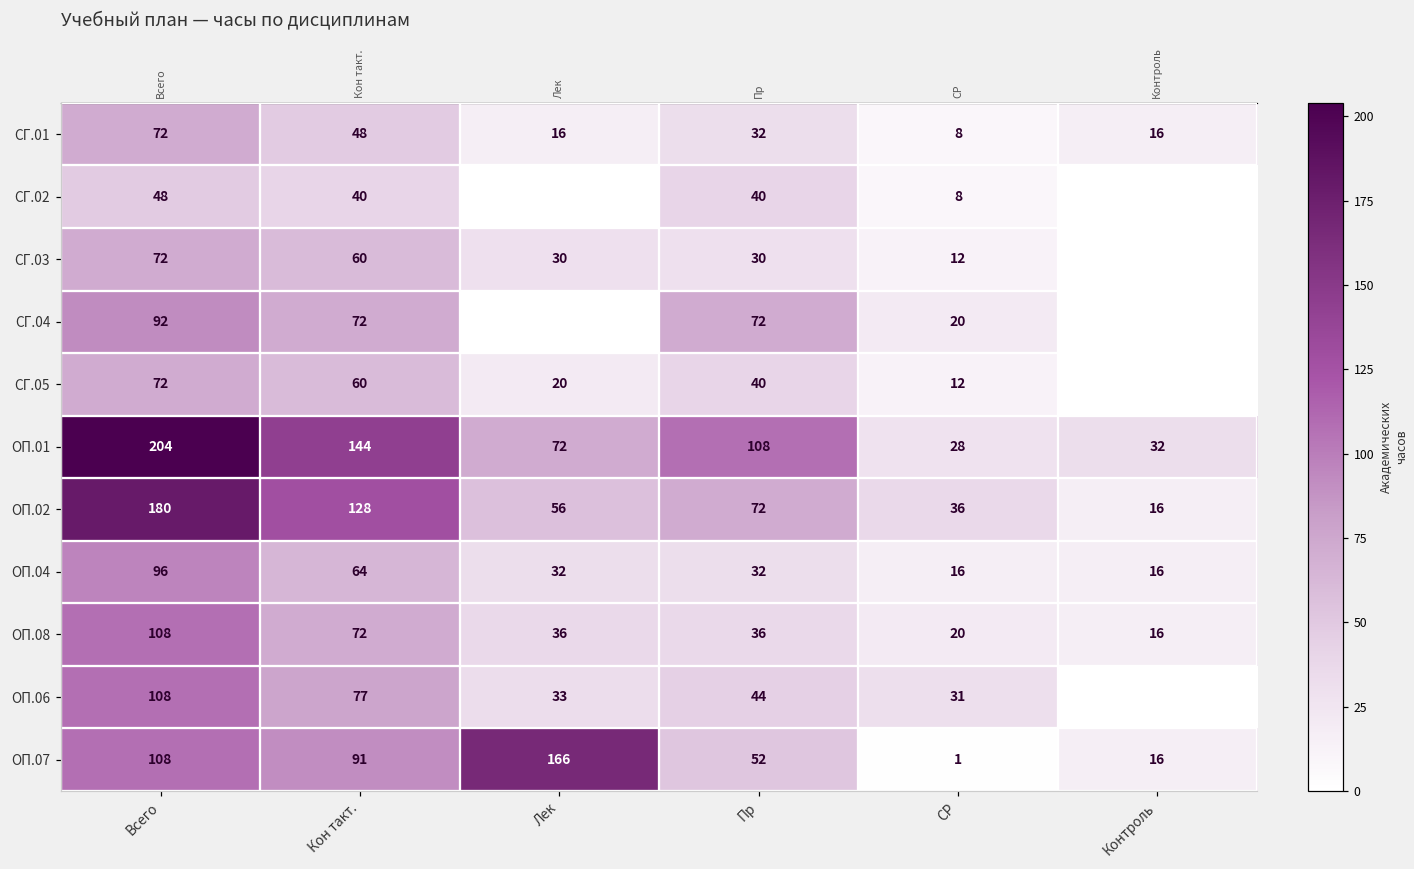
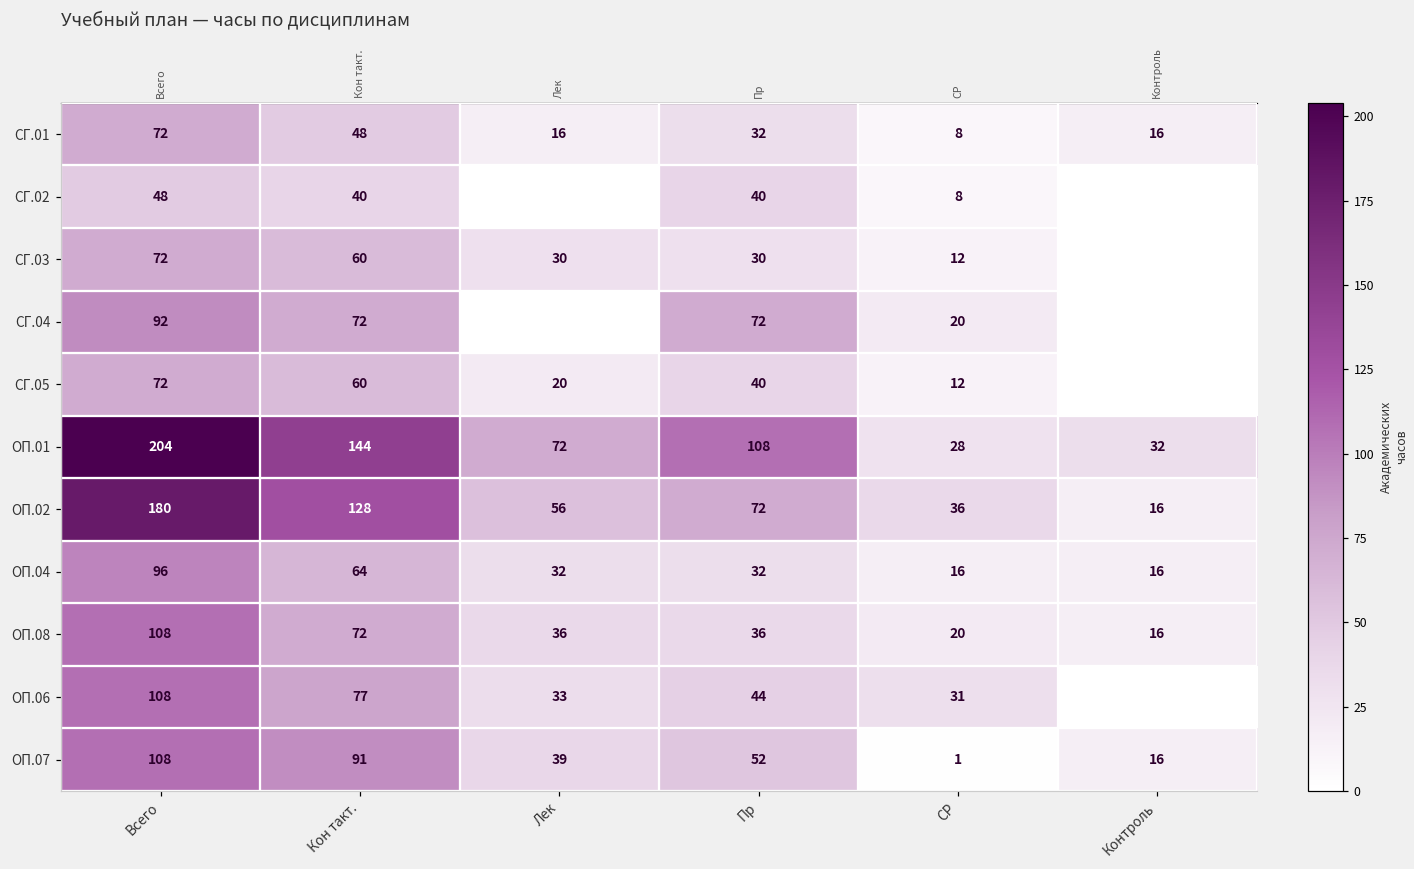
  {
    "СГ.01": {
      "Всего": 72,
      "Кон такт.": 48,
      "Лек": 16,
      "Пр": 32,
      "СР": 8,
      "Контроль": 16
    },
    "СГ.02": {
      "Всего": 48,
      "Кон такт.": 40,
      "Пр": 40,
      "СР": 8
    },
    "СГ.03": {
      "Всего": 72,
      "Кон такт.": 60,
      "Лек": 30,
      "Пр": 30,
      "СР": 12
    },
    "СГ.04": {
      "Всего": 92,
      "Кон такт.": 72,
      "Пр": 72,
      "СР": 20
    },
    "СГ.05": {
      "Всего": 72,
      "Кон такт.": 60,
      "Лек": 20,
      "Пр": 40,
      "СР": 12
    },
    "ОП.01": {
      "Всего": 204,
      "Кон такт.": 144,
      "Лек": 72,
      "Пр": 108,
      "СР": 28,
      "Контроль": 32
    },
    "ОП.02": {
      "Всего": 180,
      "Кон такт.": 128,
      "Лек": 56,
      "Пр": 72,
      "СР": 36,
      "Контроль": 16
    },
    "ОП.04": {
      "Всего": 96,
      "Кон такт.": 64,
      "Лек": 32,
      "Пр": 32,
      "СР": 16,
      "Контроль": 16
    },
    "ОП.08": {
      "Всего": 108,
      "Кон такт.": 72,
      "Лек": 36,
      "Пр": 36,
      "СР": 20,
      "Контроль": 16
    },
    "ОП.06": {
      "Всего": 108,
      "Кон такт.": 77,
      "Лек": 33,
      "Пр": 44,
      "СР": 31
    },
    "ОП.07": {
      "Всего": 108,
      "Кон такт.": 91,
-     "Лек": 166,
+     "Лек": 39,
      "Пр": 52,
      "СР": 1,
      "Контроль": 16
    }
  }
